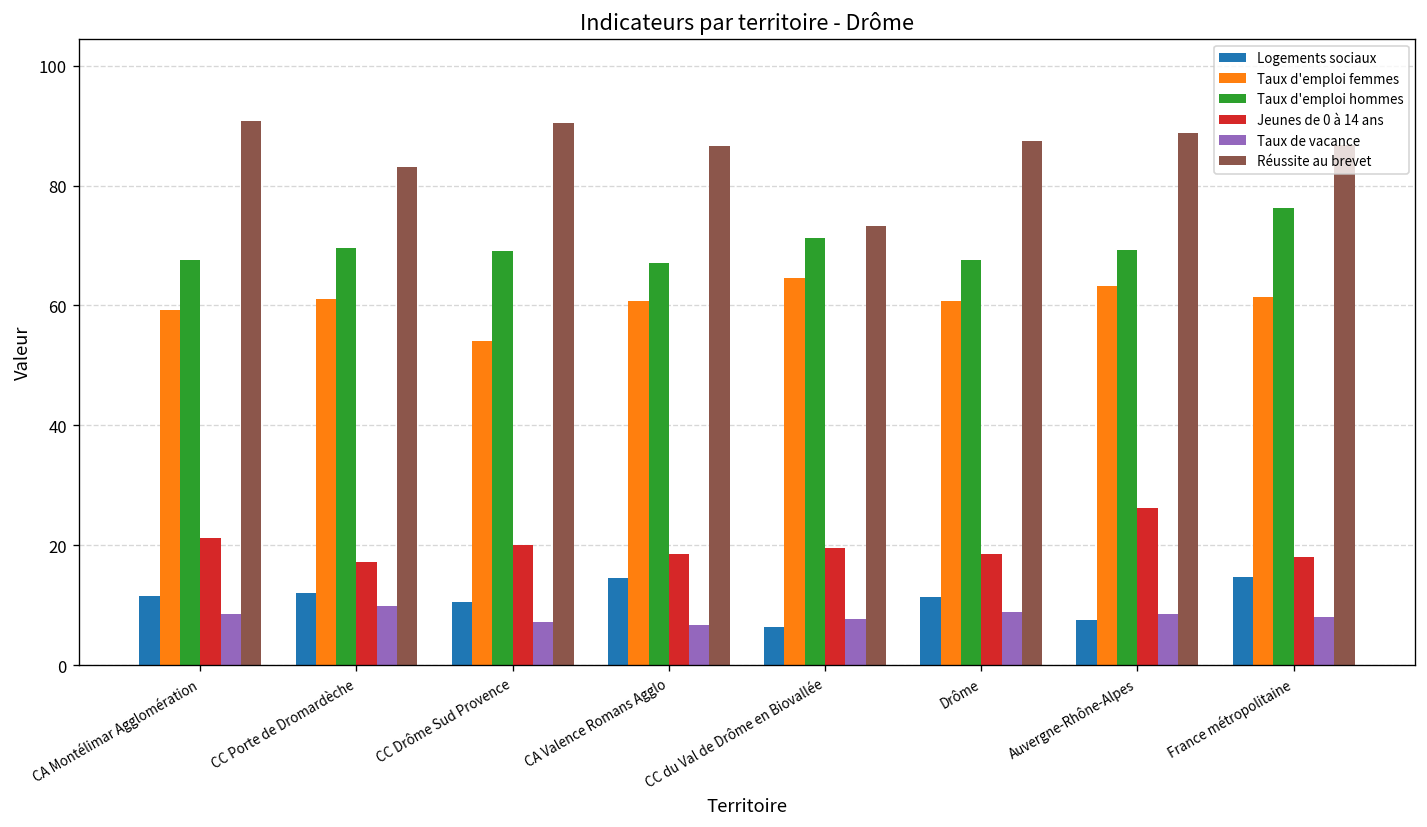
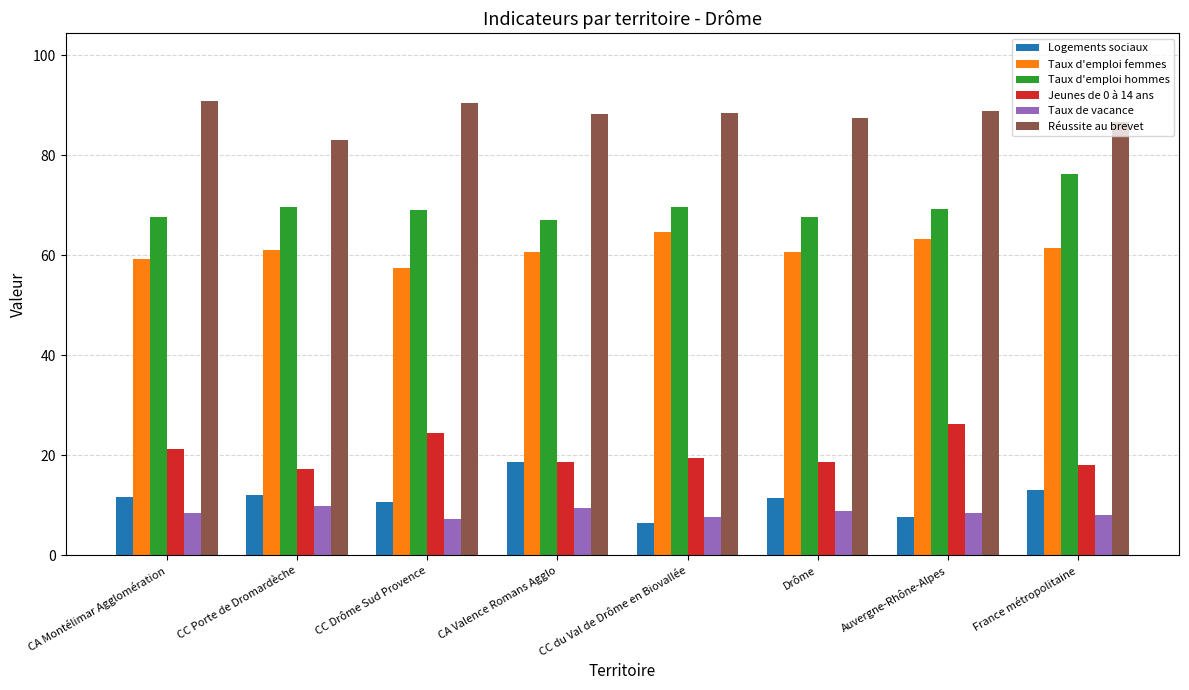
  {
    "Logements sociaux": {
      "CA Montélimar Agglomération": 12,
      "CC Porte de Dromardèche": 12,
      "CC Drôme Sud Provence": 11,
-     "CA Valence Romans Agglo": 15,
+     "CA Valence Romans Agglo": 19,
      "CC du Val de Drôme en Biovallée": 6,
      "Drôme": 11,
      "Auvergne-Rhône-Alpes": 8,
-     "France métropolitaine": 15
+     "France métropolitaine": 13
    },
    "Taux d'emploi femmes": {
      "CA Montélimar Agglomération": 59,
      "CC Porte de Dromardèche": 61,
-     "CC Drôme Sud Provence": 54,
+     "CC Drôme Sud Provence": 58,
      "CA Valence Romans Agglo": 61,
      "CC du Val de Drôme en Biovallée": 65,
      "Drôme": 61,
      "Auvergne-Rhône-Alpes": 63,
      "France métropolitaine": 61
    },
    "Taux d'emploi hommes": {
      "CA Montélimar Agglomération": 68,
      "CC Porte de Dromardèche": 70,
      "CC Drôme Sud Provence": 69,
      "CA Valence Romans Agglo": 67,
-     "CC du Val de Drôme en Biovallée": 71,
+     "CC du Val de Drôme en Biovallée": 70,
      "Drôme": 68,
      "Auvergne-Rhône-Alpes": 69,
      "France métropolitaine": 76
    },
    "Jeunes de 0 à 14 ans": {
      "CA Montélimar Agglomération": 21,
      "CC Porte de Dromardèche": 17,
-     "CC Drôme Sud Provence": 20,
+     "CC Drôme Sud Provence": 24,
      "CA Valence Romans Agglo": 19,
      "CC du Val de Drôme en Biovallée": 20,
      "Drôme": 19,
      "Auvergne-Rhône-Alpes": 26,
      "France métropolitaine": 18
    },
    "Taux de vacance": {
      "CA Montélimar Agglomération": 9,
      "CC Porte de Dromardèche": 10,
      "CC Drôme Sud Provence": 7,
-     "CA Valence Romans Agglo": 7,
+     "CA Valence Romans Agglo": 9,
      "CC du Val de Drôme en Biovallée": 8,
      "Drôme": 9,
      "Auvergne-Rhône-Alpes": 9,
      "France métropolitaine": 8
    },
    "Réussite au brevet": {
      "CA Montélimar Agglomération": 91,
      "CC Porte de Dromardèche": 83,
      "CC Drôme Sud Provence": 91,
-     "CA Valence Romans Agglo": 87,
-     "CC du Val de Drôme en Biovallée": 73,
+     "CA Valence Romans Agglo": 88,
+     "CC du Val de Drôme en Biovallée": 89,
      "Drôme": 88,
      "Auvergne-Rhône-Alpes": 89
    }
  }
